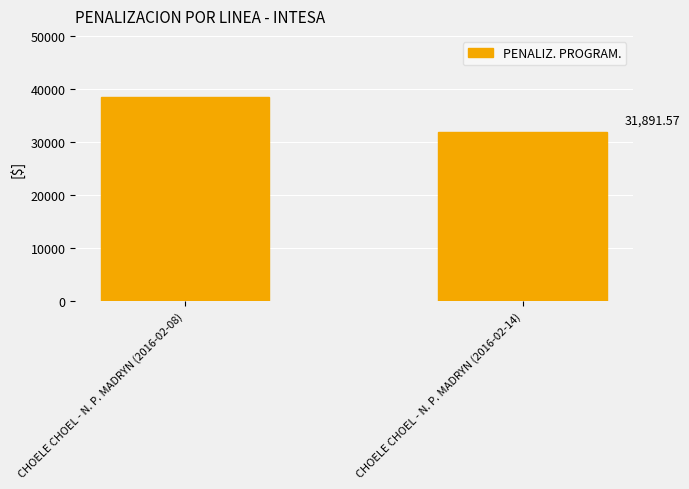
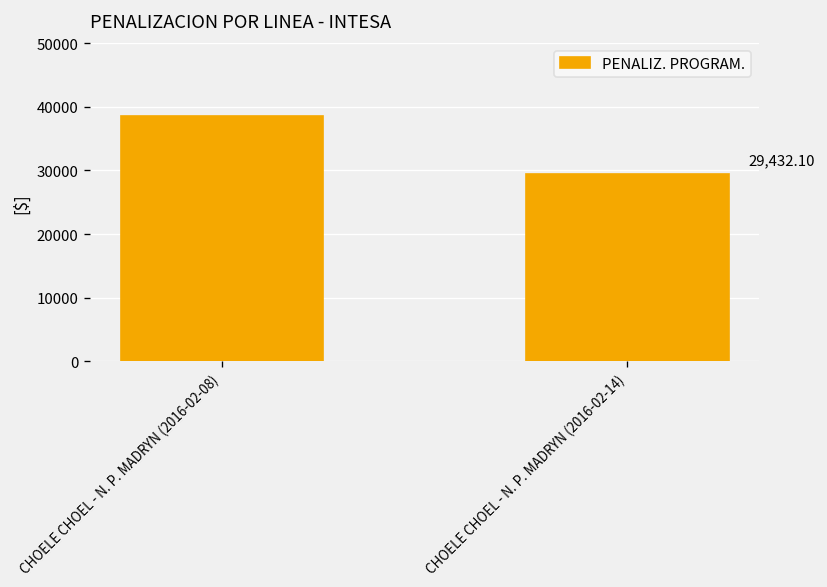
  {
-   "CHOELE CHOEL - N. P. MADRYN (2016-02-14)": "31,891.57"
+   "CHOELE CHOEL - N. P. MADRYN (2016-02-14)": "29,432.10"
  }
